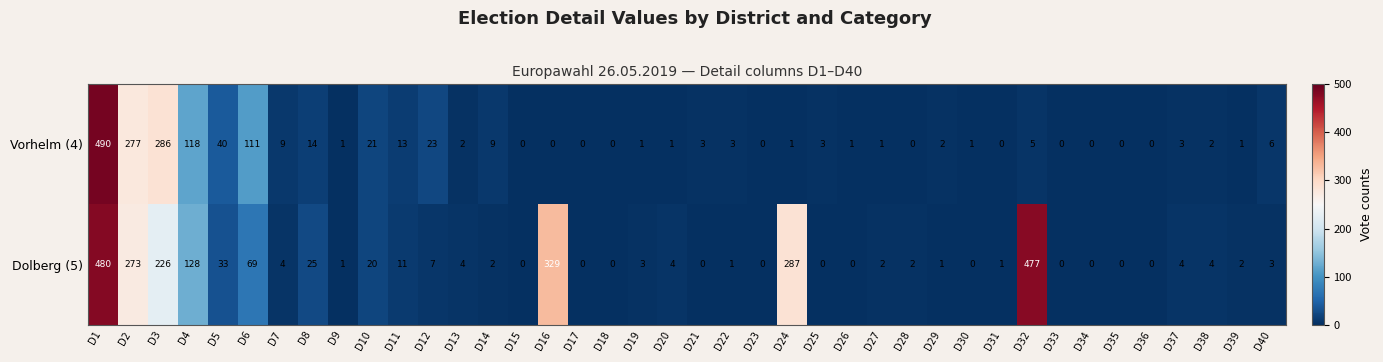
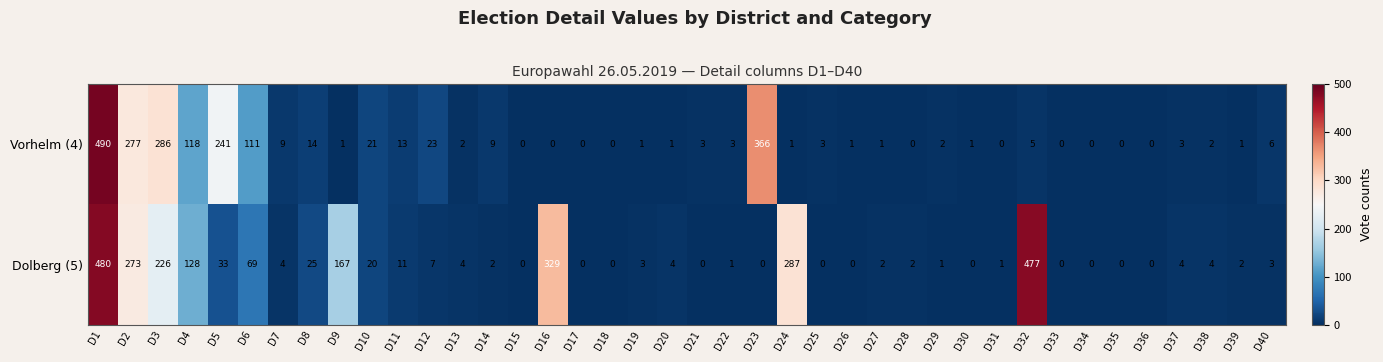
  {
    "Vorhelm (4)": {
      "D1": 490,
      "D2": 277,
      "D3": 286,
      "D4": 118,
-     "D5": 40,
+     "D5": 241,
      "D6": 111,
      "D7": 9,
      "D8": 14,
      "D9": 1,
      "D10": 21,
      "D11": 13,
      "D12": 23,
      "D13": 2,
      "D14": 9,
      "D15": 0,
      "D16": 0,
      "D17": 0,
      "D18": 0,
      "D19": 1,
      "D20": 1,
      "D21": 3,
      "D22": 3,
-     "D23": 0,
+     "D23": 366,
      "D24": 1,
      "D25": 3,
      "D26": 1,
      "D27": 1,
      "D28": 0,
      "D29": 2,
      "D30": 1,
      "D31": 0,
      "D32": 5,
      "D33": 0,
      "D34": 0,
      "D35": 0,
      "D36": 0,
      "D37": 3,
      "D38": 2,
      "D39": 1,
      "D40": 6
    },
    "Dolberg (5)": {
      "D1": 480,
      "D2": 273,
      "D3": 226,
      "D4": 128,
      "D5": 33,
      "D6": 69,
      "D7": 4,
      "D8": 25,
-     "D9": 1,
+     "D9": 167,
      "D10": 20,
      "D11": 11,
      "D12": 7,
      "D13": 4,
      "D14": 2,
      "D15": 0,
      "D16": 329,
      "D17": 0,
      "D18": 0,
      "D19": 3,
      "D20": 4,
      "D21": 0,
      "D22": 1,
      "D23": 0,
      "D24": 287,
      "D25": 0,
      "D26": 0,
      "D27": 2,
      "D28": 2,
      "D29": 1,
      "D30": 0,
      "D31": 1,
      "D32": 477,
      "D33": 0,
      "D34": 0,
      "D35": 0,
      "D36": 0,
      "D37": 4,
      "D38": 4,
      "D39": 2,
      "D40": 3
    }
  }
